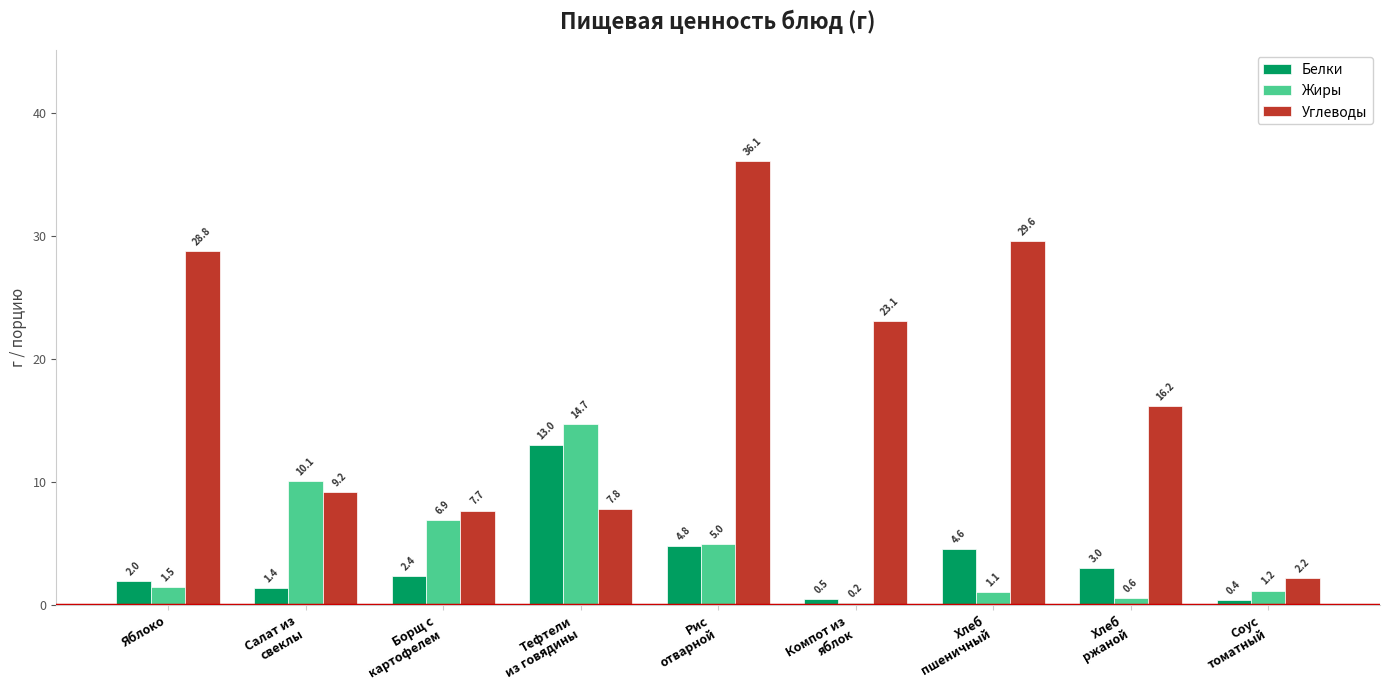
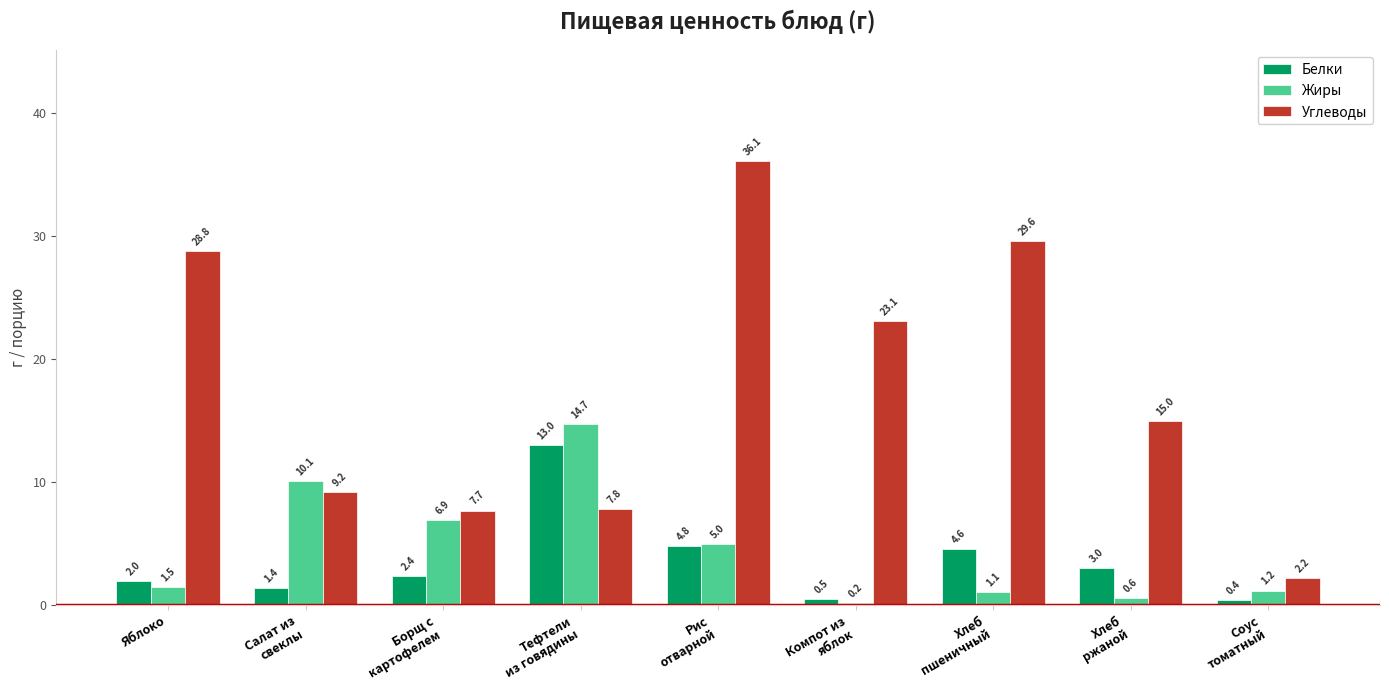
  {
    "Белки": {
      "Яблоко": 2.0,
      "Салат из свеклы": 1.4,
      "Борщ с картофелем": 2.4,
      "Тефтели из говядины": 13.0,
      "Рис отварной": 4.8,
      "Компот из яблок": 0.5,
      "Хлеб пшеничный": 4.6,
      "Хлеб ржаной": 3.0,
      "Соус томатный": 0.4
    },
    "Жиры": {
      "Яблоко": 1.5,
      "Салат из свеклы": 10.1,
      "Борщ с картофелем": 6.9,
      "Тефтели из говядины": 14.7,
      "Рис отварной": 5.0,
      "Компот из яблок": 0.2,
      "Хлеб пшеничный": 1.1,
      "Хлеб ржаной": 0.6,
      "Соус томатный": 1.2
    },
    "Углеводы": {
      "Яблоко": 28.8,
      "Салат из свеклы": 9.2,
      "Борщ с картофелем": 7.7,
      "Тефтели из говядины": 7.8,
      "Рис отварной": 36.1,
      "Компот из яблок": 23.1,
      "Хлеб пшеничный": 29.6,
-     "Хлеб ржаной": 16.2,
+     "Хлеб ржаной": 15.0,
      "Соус томатный": 2.2
    }
  }
